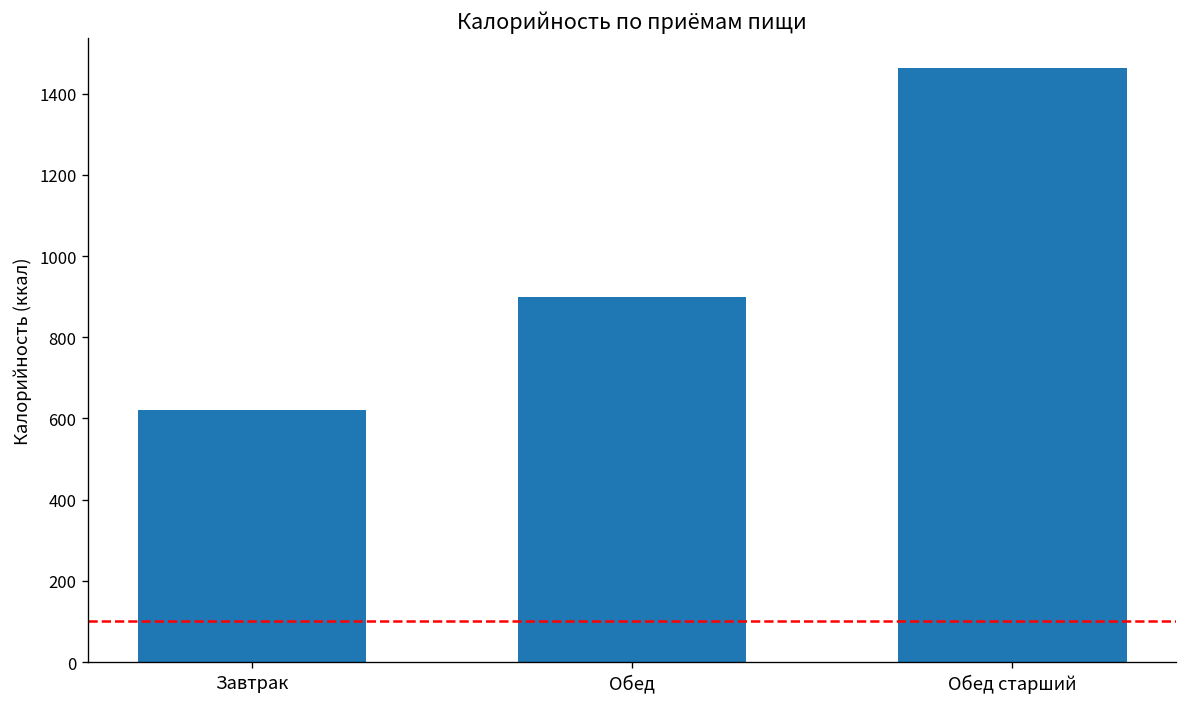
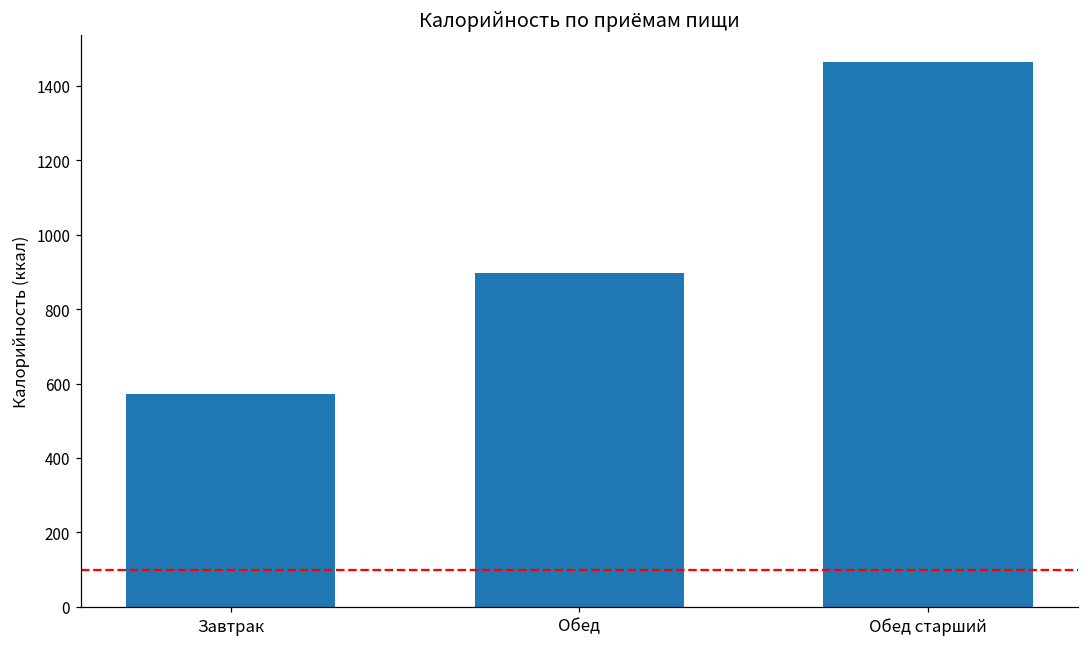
  {
-   "Завтрак": 620,
+   "Завтрак": 570,
    "Обед": 900,
    "Обед старший": 1460
  }
